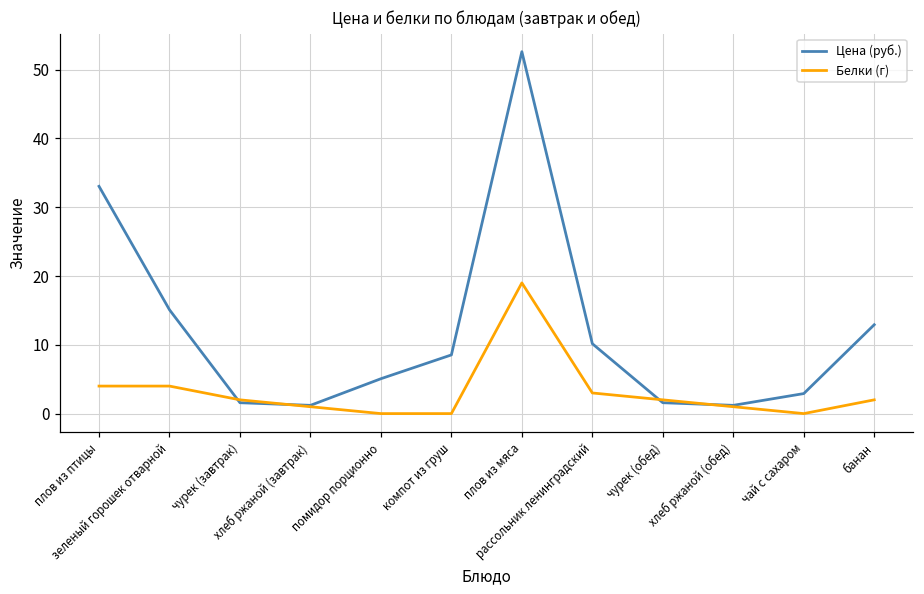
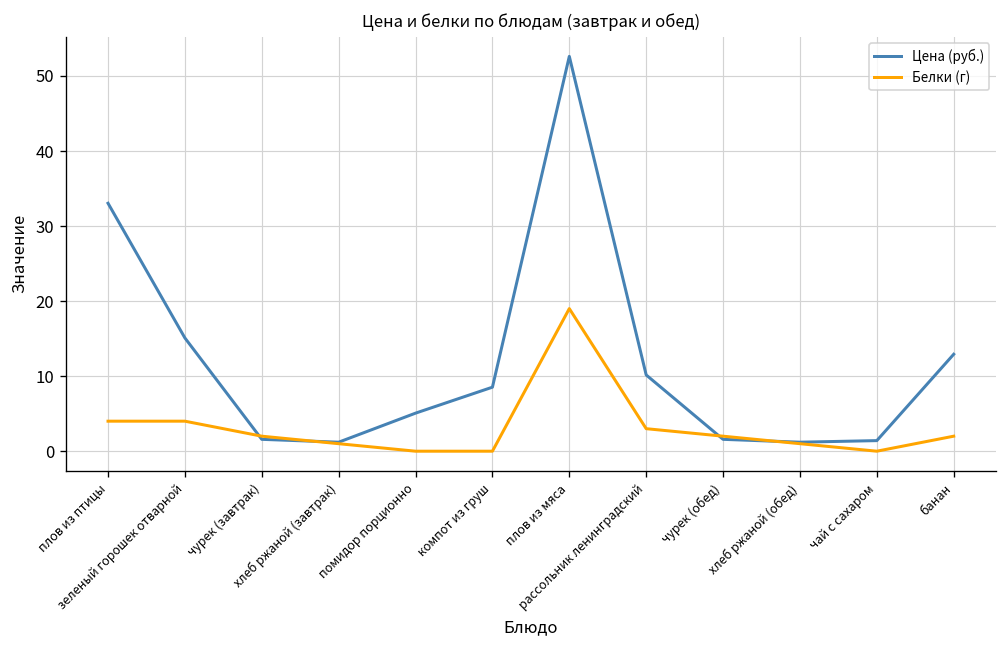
  {
    "Цена (руб.)": {
      "плов из птицы": 33,
      "зеленый горошек отварной": 15,
      "чурек (завтрак)": 2,
      "помидор порционно": 5,
      "компот из груш": 9,
      "плов из мяса": 53,
      "рассольник ленинградский": 10,
      "чурек (обед)": 2,
-     "чай с сахаром": 3,
+     "чай с сахаром": 1,
      "банан": 13
    },
    "Белки (г)": {
      "плов из птицы": 4,
      "зеленый горошек отварной": 4,
      "чурек (завтрак)": 2,
      "помидор порционно": 0,
      "компот из груш": 0,
      "плов из мяса": 19,
      "рассольник ленинградский": 3,
      "чурек (обед)": 2,
      "чай с сахаром": 0,
      "банан": 2
    }
  }
